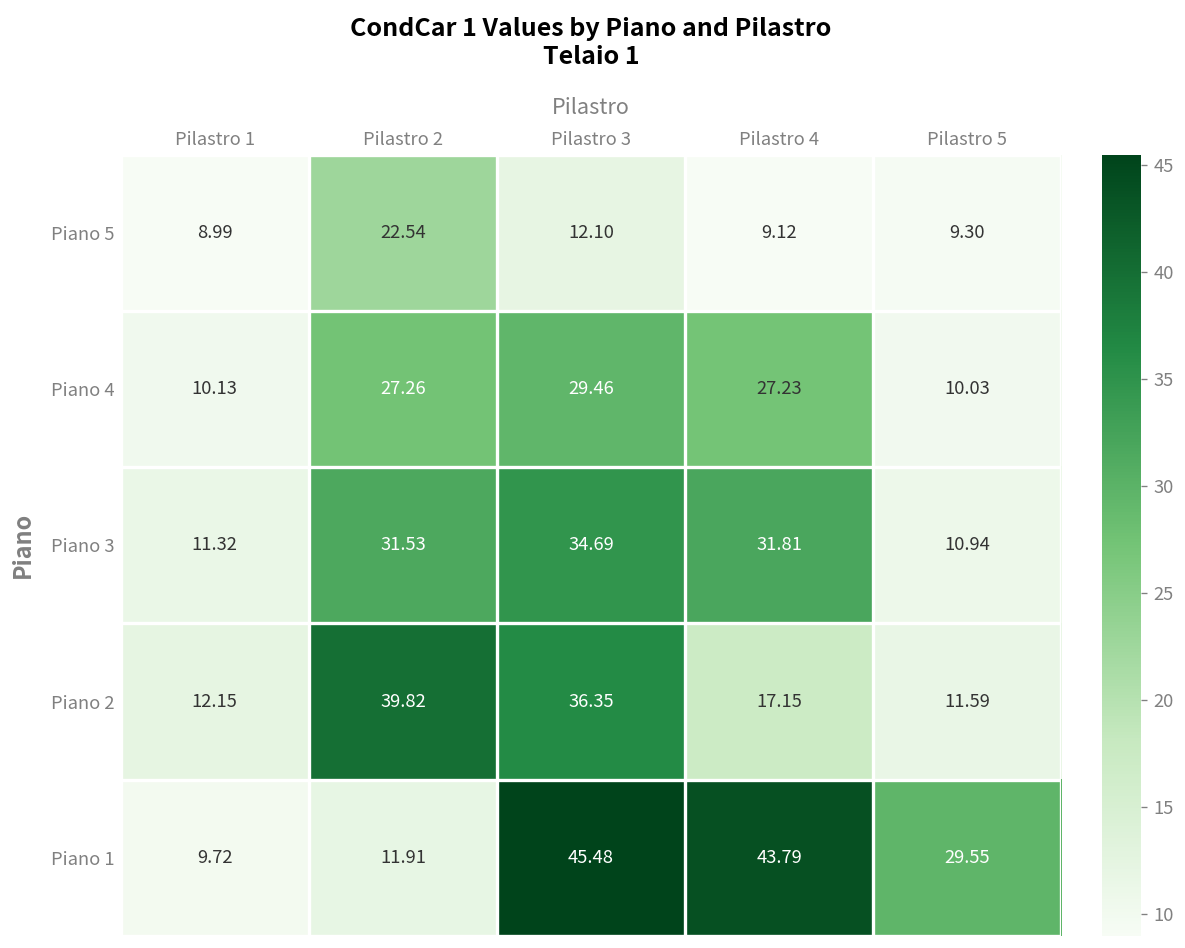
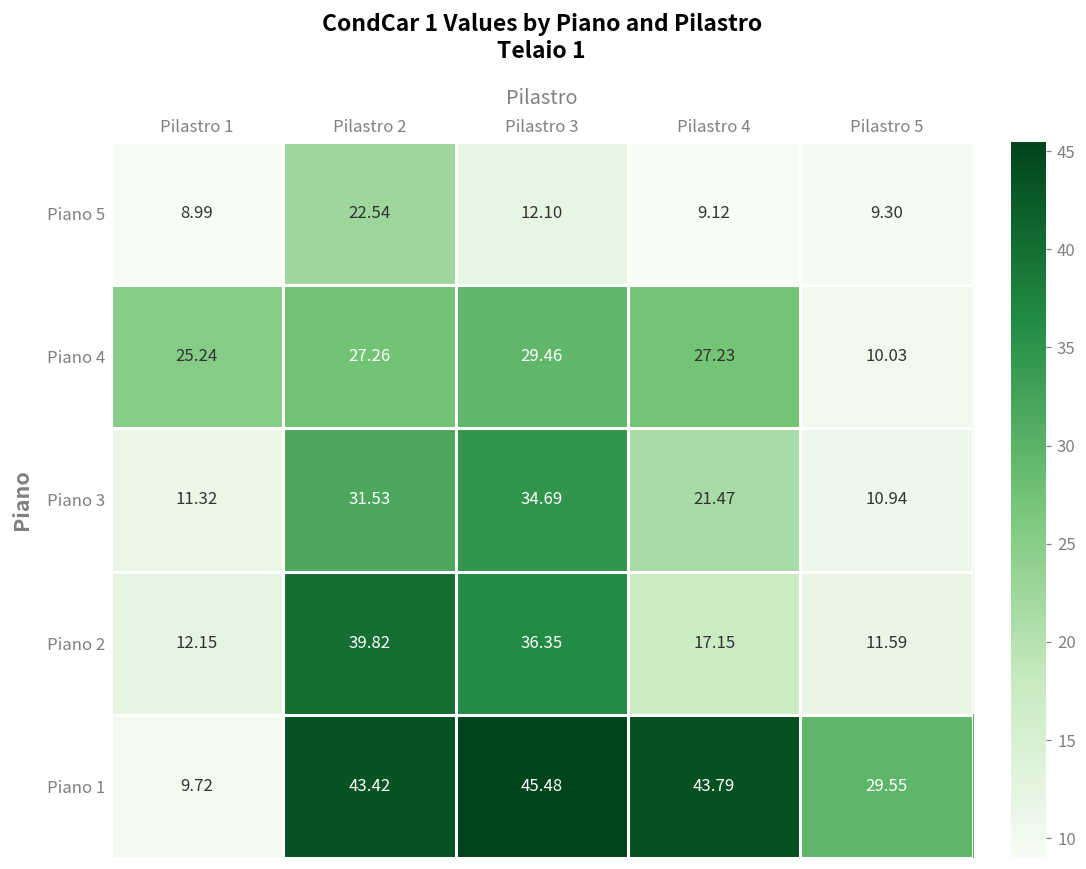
  {
    "Piano 5": {
      "Pilastro 1": 8.99,
      "Pilastro 2": 22.54,
      "Pilastro 3": 12.10,
      "Pilastro 4": 9.12,
      "Pilastro 5": 9.30
    },
    "Piano 4": {
-     "Pilastro 1": 10.13,
+     "Pilastro 1": 25.24,
      "Pilastro 2": 27.26,
      "Pilastro 3": 29.46,
      "Pilastro 4": 27.23,
      "Pilastro 5": 10.03
    },
    "Piano 3": {
      "Pilastro 1": 11.32,
      "Pilastro 2": 31.53,
      "Pilastro 3": 34.69,
-     "Pilastro 4": 31.81,
+     "Pilastro 4": 21.47,
      "Pilastro 5": 10.94
    },
    "Piano 2": {
      "Pilastro 1": 12.15,
      "Pilastro 2": 39.82,
      "Pilastro 3": 36.35,
      "Pilastro 4": 17.15,
      "Pilastro 5": 11.59
    },
    "Piano 1": {
      "Pilastro 1": 9.72,
-     "Pilastro 2": 11.91,
+     "Pilastro 2": 43.42,
      "Pilastro 3": 45.48,
      "Pilastro 4": 43.79,
      "Pilastro 5": 29.55
    }
  }
